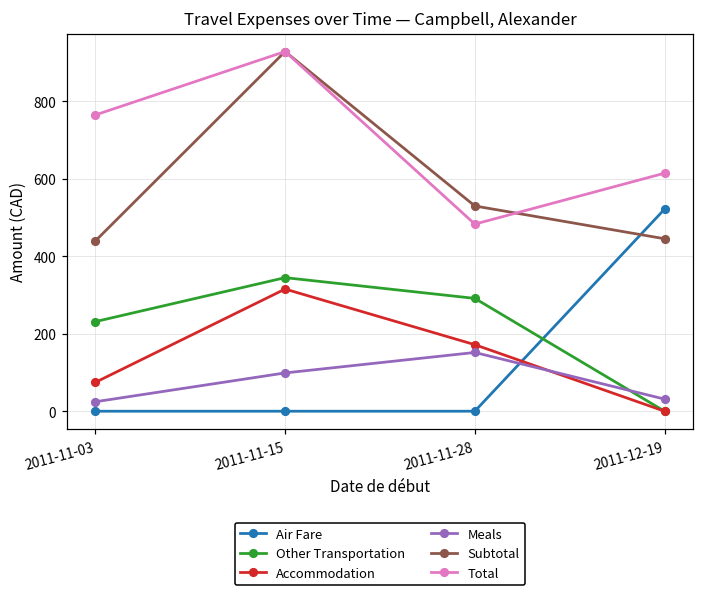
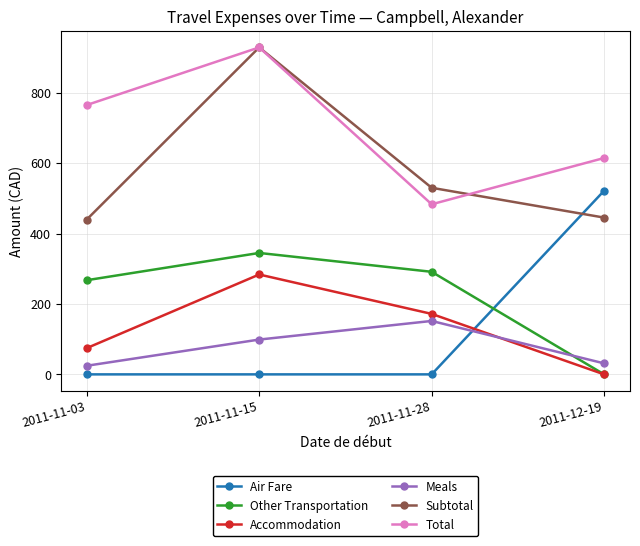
  {
    "Air Fare": {
      "2011-11-03": 0,
      "2011-11-15": 0,
      "2011-11-28": 0,
      "2011-12-19": 520
    },
    "Other Transportation": {
-     "2011-11-03": 230,
+     "2011-11-03": 270,
      "2011-11-15": 340,
      "2011-11-28": 290
    },
    "Accommodation": {
      "2011-11-03": 70,
-     "2011-11-15": 320,
+     "2011-11-15": 280,
      "2011-11-28": 170
    },
    "Meals": {
      "2011-11-03": 20,
      "2011-11-15": 100,
      "2011-11-28": 150,
      "2011-12-19": 30
    },
    "Subtotal": {
      "2011-11-03": 440,
      "2011-11-28": 530,
      "2011-12-19": 450
    },
    "Total": {
      "2011-11-03": 760,
      "2011-11-28": 480,
      "2011-12-19": 610
    }
  }
